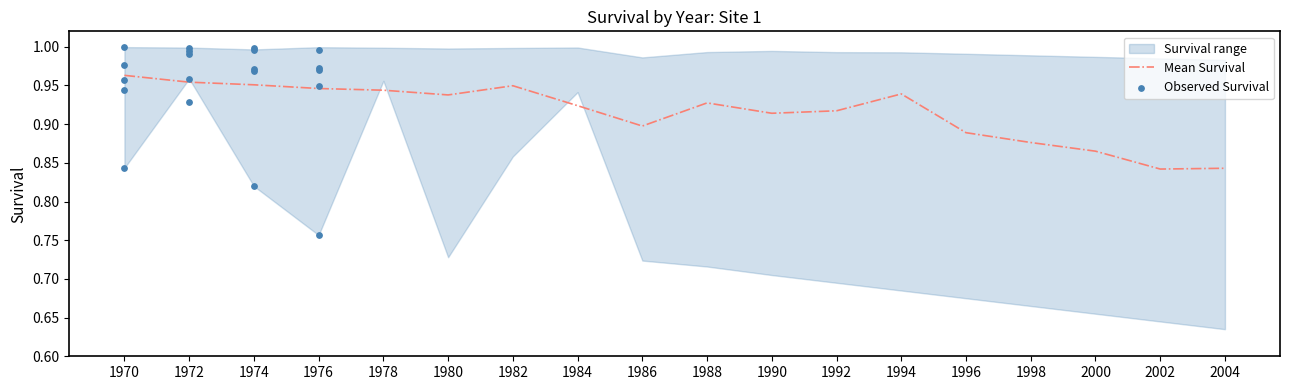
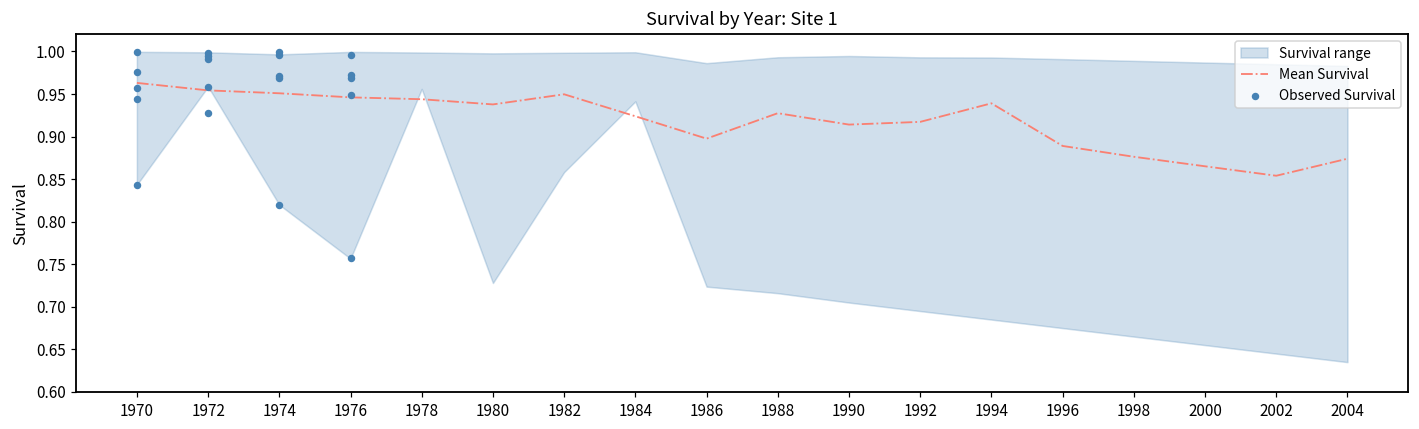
  {
    "Mean Survival": {
      "1970": 0.96,
      "1972": 0.95,
      "1974": 0.95,
      "1978": 0.94,
      "1980": 0.94,
      "1982": 0.95,
      "1984": 0.92,
      "1986": 0.90,
      "1988": 0.93,
      "1990": 0.91,
      "1992": 0.92,
      "1994": 0.94,
      "1996": 0.89,
      "1998": 0.88,
      "2000": 0.87,
-     "2002": 0.84,
-     "2004": 0.84
+     "2002": 0.85,
+     "2004": 0.87
    }
  }
